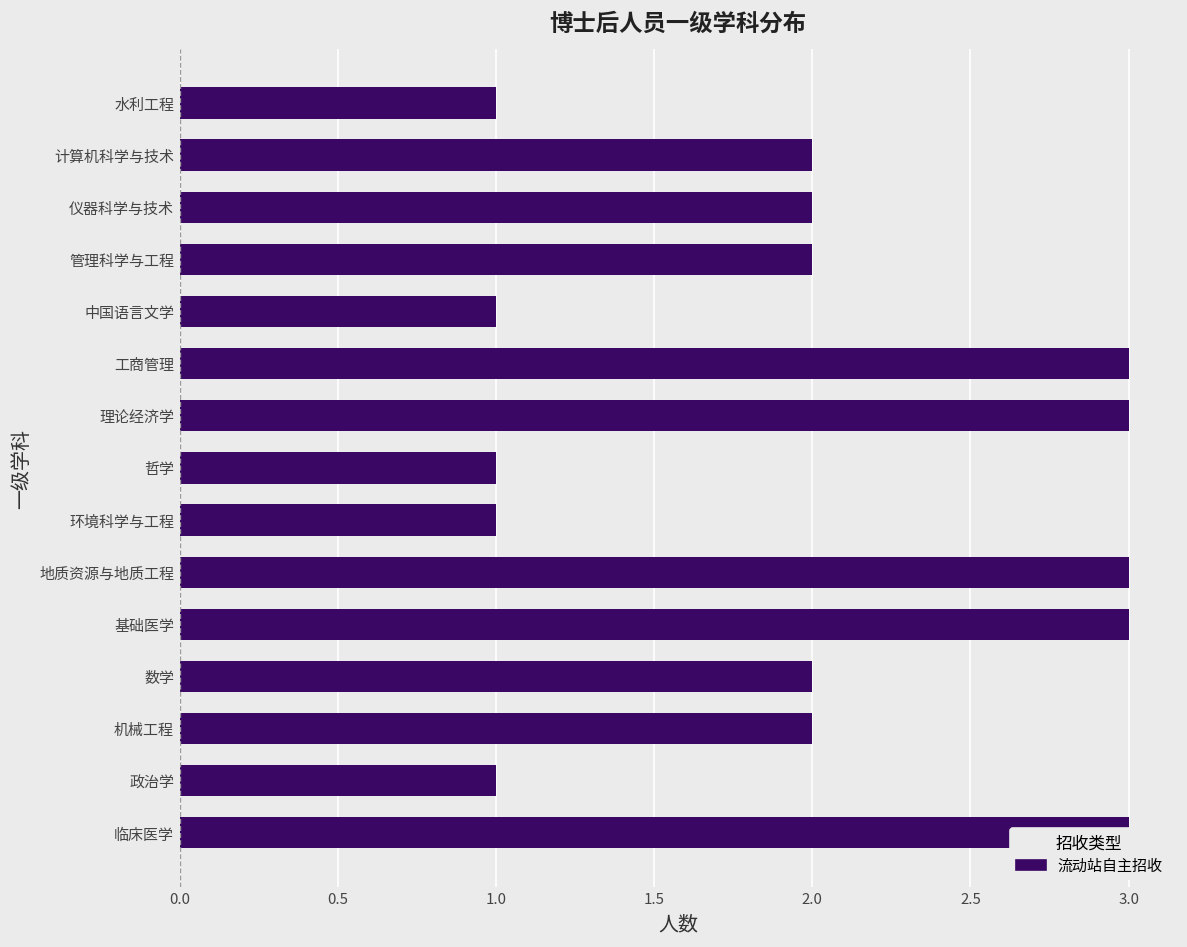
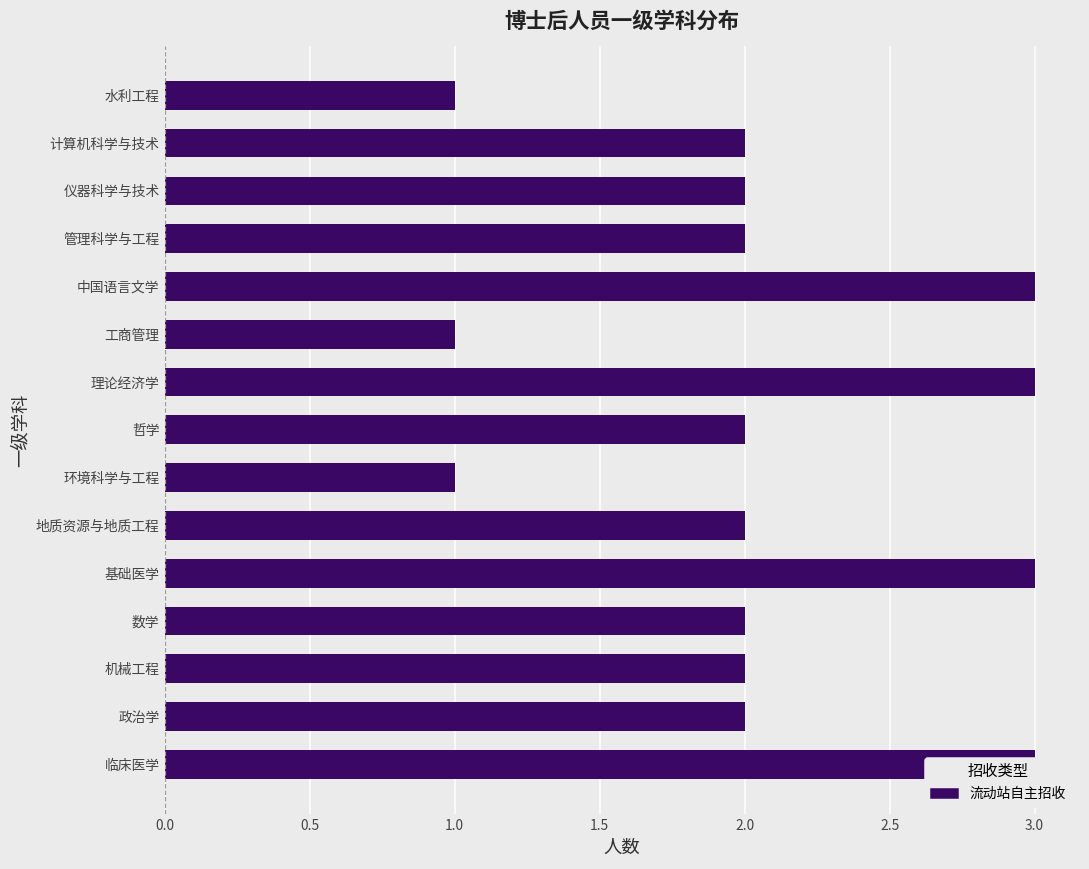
  {
    "水利工程": 1,
    "计算机科学与技术": 2,
    "仪器科学与技术": 2,
    "管理科学与工程": 2,
-   "中国语言文学": 1,
-   "工商管理": 3,
+   "中国语言文学": 3,
+   "工商管理": 1,
    "理论经济学": 3,
-   "哲学": 1,
+   "哲学": 2,
    "环境科学与工程": 1,
-   "地质资源与地质工程": 3,
+   "地质资源与地质工程": 2,
    "基础医学": 3,
    "数学": 2,
    "机械工程": 2,
-   "政治学": 1
+   "政治学": 2
  }
